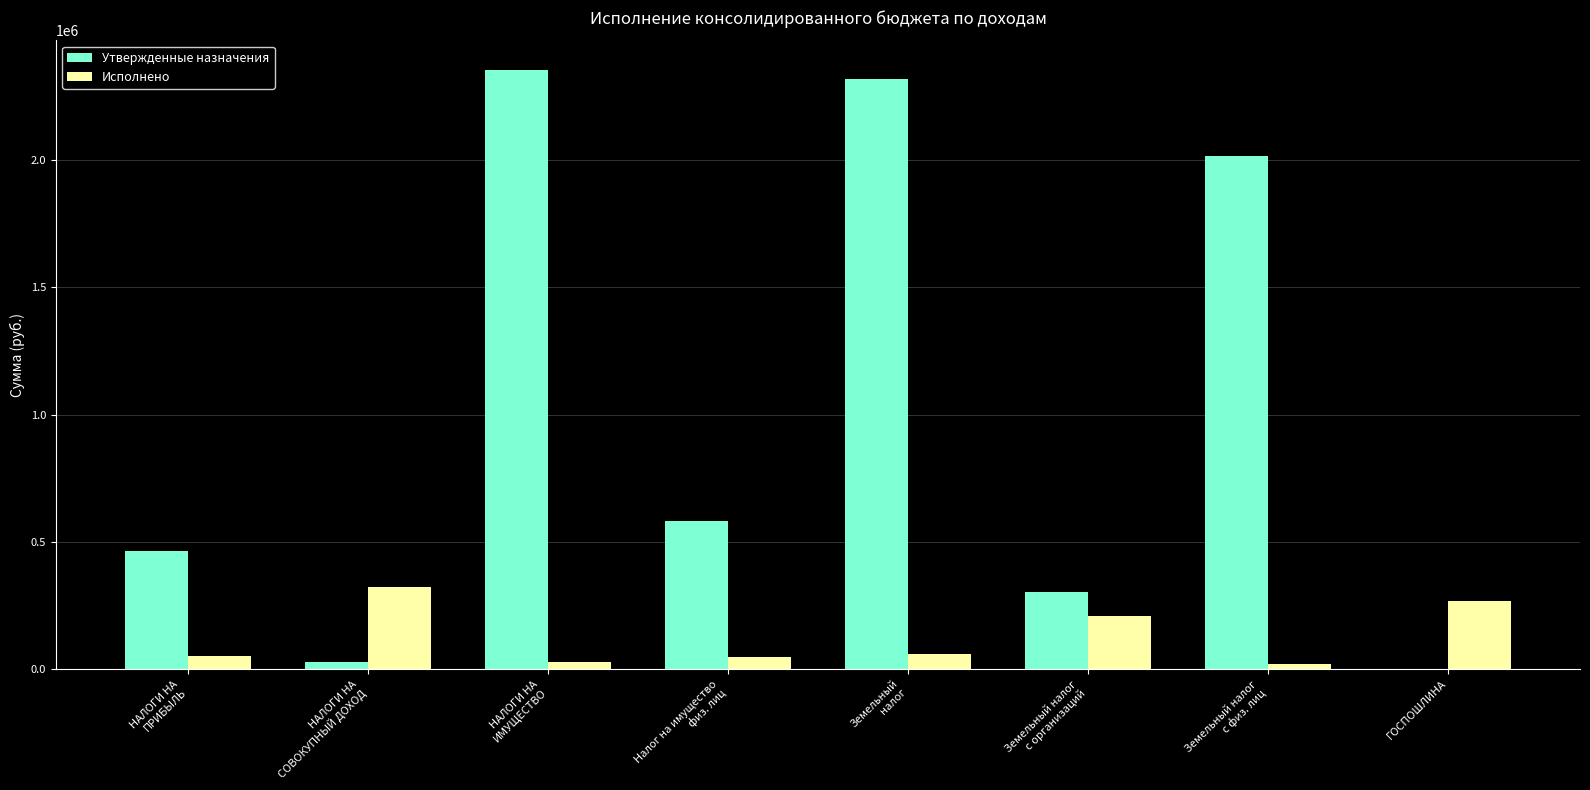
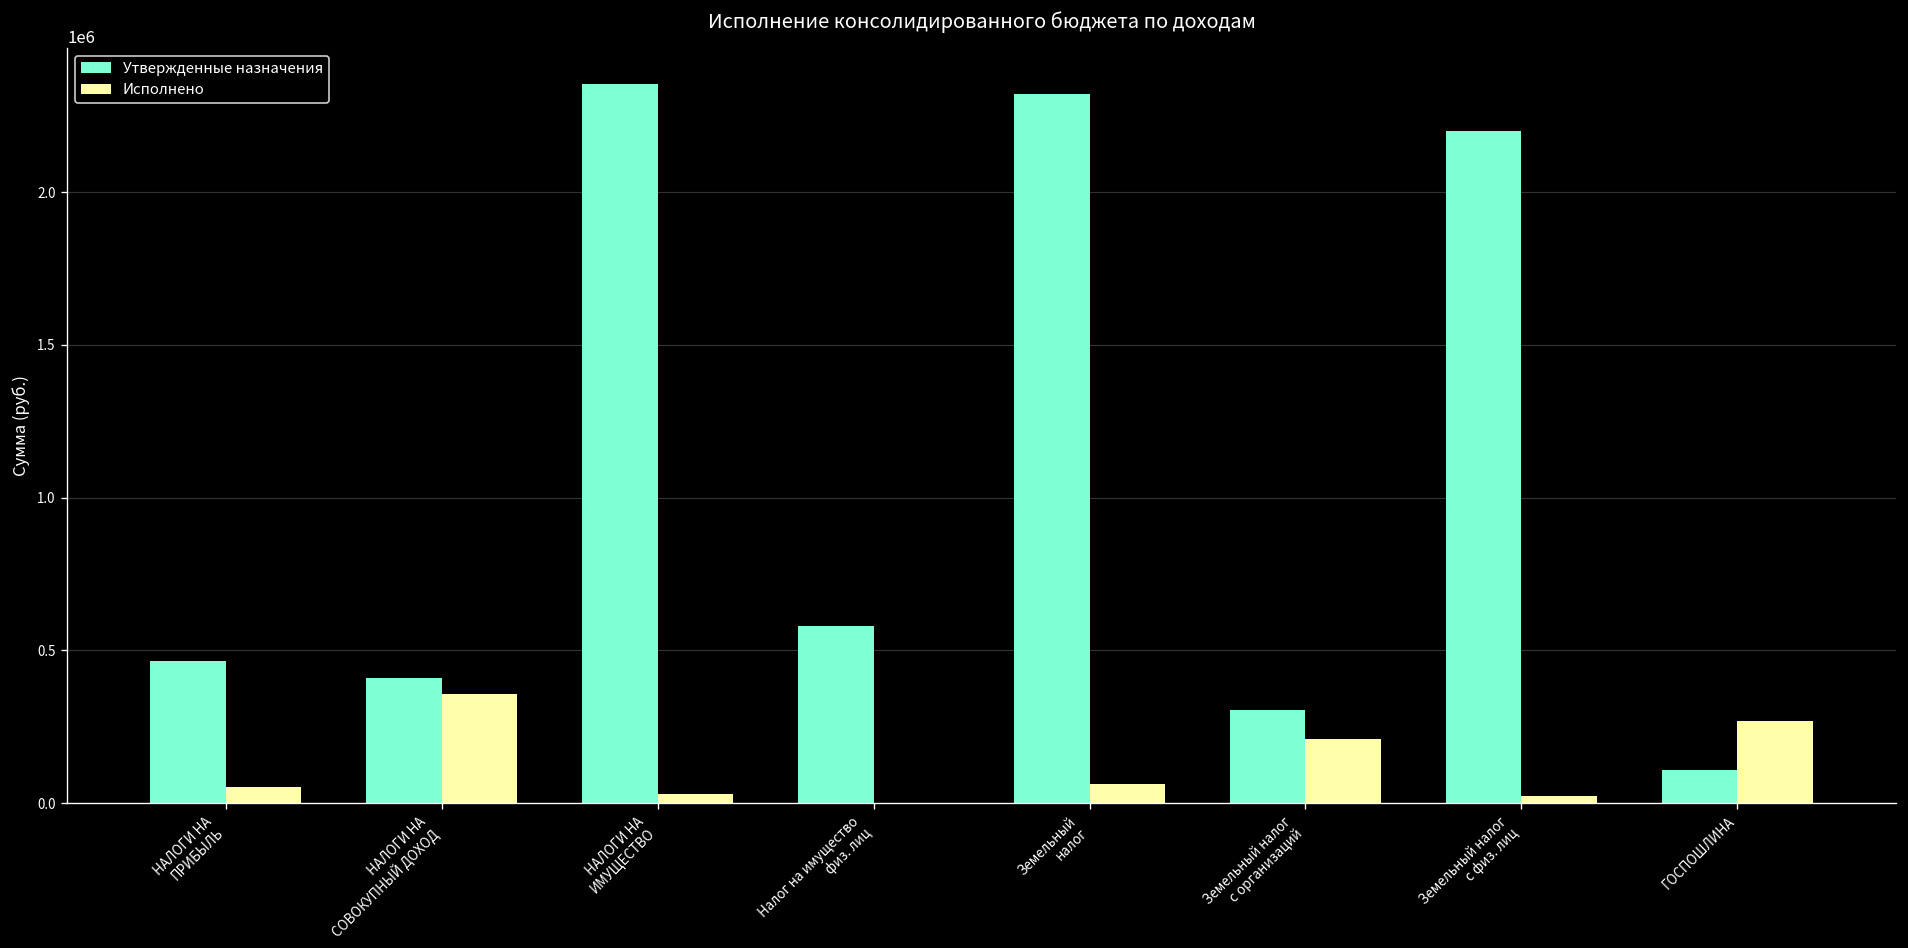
  {
    "Утвержденные назначения": {
      "НАЛОГИ НА ПРИБЫЛЬ": 460000,
-     "НАЛОГИ НА СОВОКУПНЫЙ ДОХОД": 30000,
+     "НАЛОГИ НА СОВОКУПНЫЙ ДОХОД": 410000,
      "НАЛОГИ НА ИМУЩЕСТВО": 2350000,
      "Налог на имущество физ. лиц": 580000,
      "Земельный налог": 2320000,
      "Земельный налог с организаций": 300000,
-     "Земельный налог с физ. лиц": 2020000,
-     "ГОСПОШЛИНА": 0
+     "Земельный налог с физ. лиц": 2200000,
+     "ГОСПОШЛИНА": 110000
    },
    "Исполнено": {
      "НАЛОГИ НА ПРИБЫЛЬ": 50000,
-     "НАЛОГИ НА СОВОКУПНЫЙ ДОХОД": 320000,
+     "НАЛОГИ НА СОВОКУПНЫЙ ДОХОД": 360000,
      "НАЛОГИ НА ИМУЩЕСТВО": 30000,
-     "Налог на имущество физ. лиц": 50000,
+     "Налог на имущество физ. лиц": 0,
      "Земельный налог": 60000,
      "Земельный налог с организаций": 210000,
      "Земельный налог с физ. лиц": 20000,
      "ГОСПОШЛИНА": 270000
    }
  }
